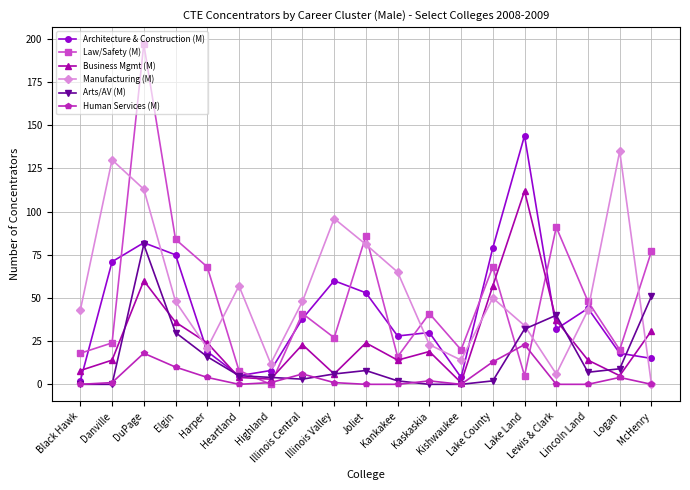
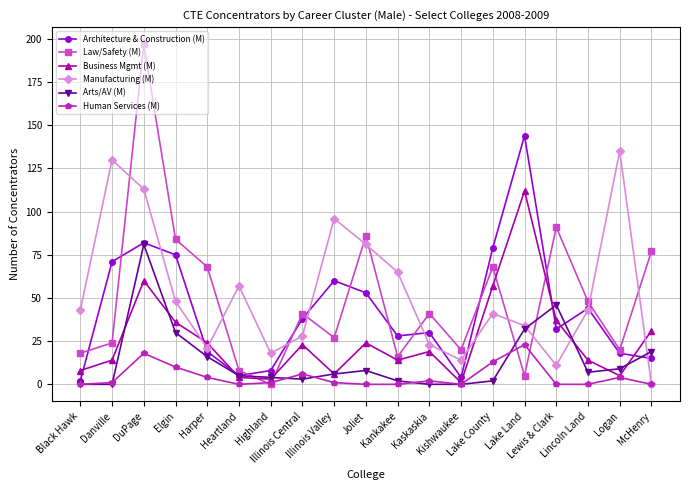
  {
    "Manufacturing (M)": {
      "Black Hawk": 43,
      "Danville": 130,
      "DuPage": 113,
      "Elgin": 48,
      "Harper": 21,
      "Heartland": 57,
-     "Highland": 12,
-     "Illinois Central": 48,
+     "Highland": 18,
+     "Illinois Central": 28,
      "Illinois Valley": 96,
      "Joliet": 81,
      "Kankakee": 65,
      "Kaskaskia": 23,
      "Kishwaukee": 14,
-     "Lake County": 50,
+     "Lake County": 41,
      "Lake Land": 34,
-     "Lewis & Clark": 6,
+     "Lewis & Clark": 11,
      "Logan": 135
    },
    "Arts/AV (M)": {
      "Elgin": 30,
      "Harper": 16,
      "Illinois Central": 3,
      "Joliet": 8,
      "Kankakee": 2,
      "Kaskaskia": 0,
      "Lake County": 2,
      "Lake Land": 32,
-     "Lewis & Clark": 40,
+     "Lewis & Clark": 46,
      "Lincoln Land": 7,
      "Logan": 9,
-     "McHenry": 51
+     "McHenry": 19
    }
  }
